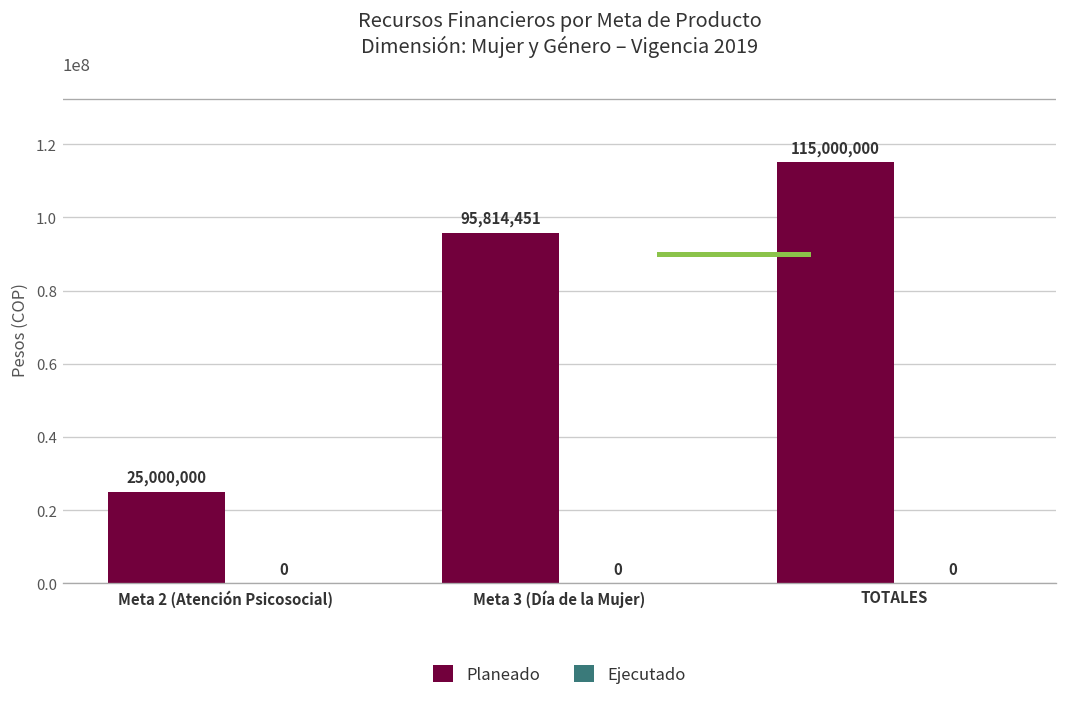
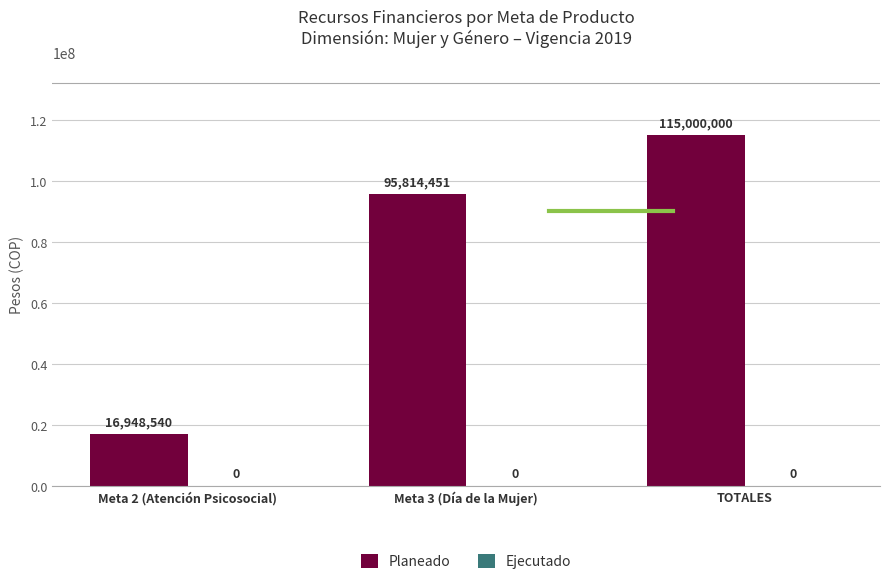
  {
    "Planeado": {
-     "Meta 2 (Atención Psicosocial)": "25,000,000",
+     "Meta 2 (Atención Psicosocial)": "16,948,540",
      "Meta 3 (Día de la Mujer)": "95,814,451",
      "TOTALES": "115,000,000"
    },
    "Ejecutado": {
      "Meta 2 (Atención Psicosocial)": "0",
      "Meta 3 (Día de la Mujer)": "0",
      "TOTALES": "0"
    }
  }
